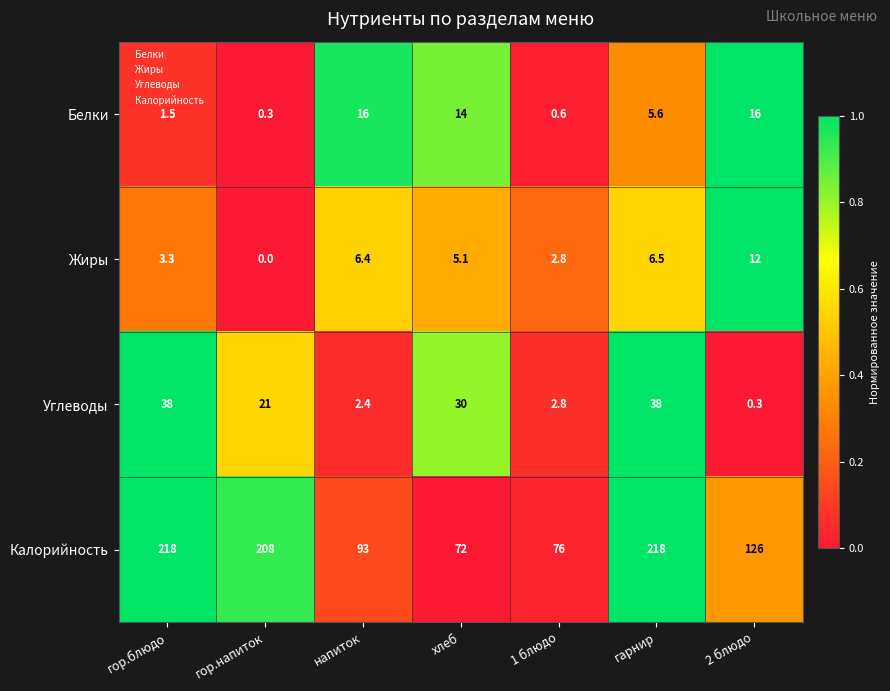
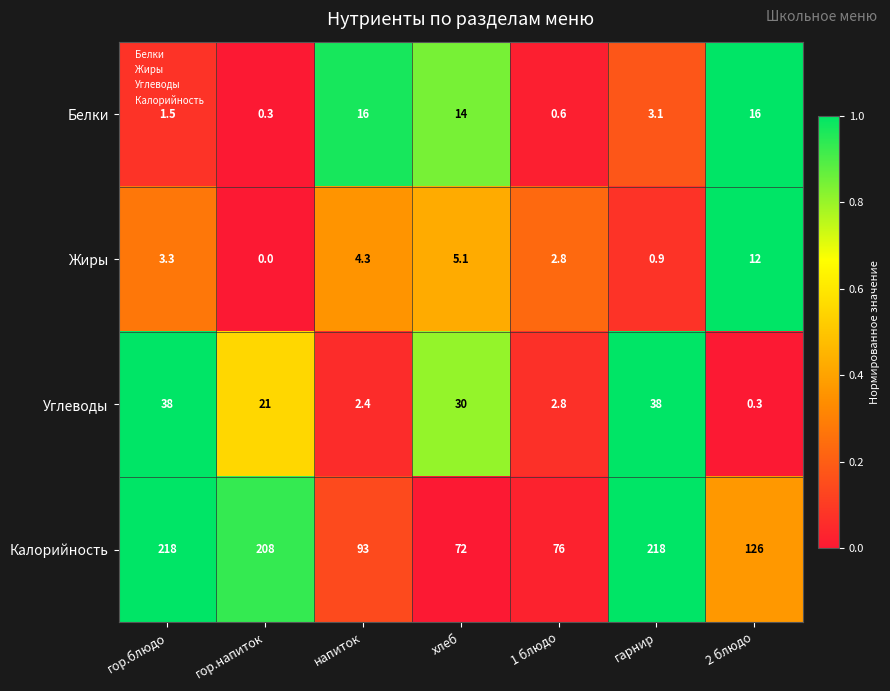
  {
    "Белки": {
      "гор.напиток": 0.3,
      "напиток": 16,
      "хлеб": 14,
      "1 блюдо": 0.6,
-     "гарнир": 5.6,
+     "гарнир": 3.1,
      "2 блюдо": 16
    },
    "Жиры": {
      "гор.блюдо": 3.3,
      "гор.напиток": 0.0,
-     "напиток": 6.4,
+     "напиток": 4.3,
      "хлеб": 5.1,
      "1 блюдо": 2.8,
-     "гарнир": 6.5,
+     "гарнир": 0.9,
      "2 блюдо": 12
    },
    "Углеводы": {
      "гор.блюдо": 38,
      "гор.напиток": 21,
      "напиток": 2.4,
      "хлеб": 30,
      "1 блюдо": 2.8,
      "гарнир": 38,
      "2 блюдо": 0.3
    },
    "Калорийность": {
      "гор.блюдо": 218,
      "гор.напиток": 208,
      "напиток": 93,
      "хлеб": 72,
      "1 блюдо": 76,
      "гарнир": 218,
      "2 блюдо": 126
    }
  }
